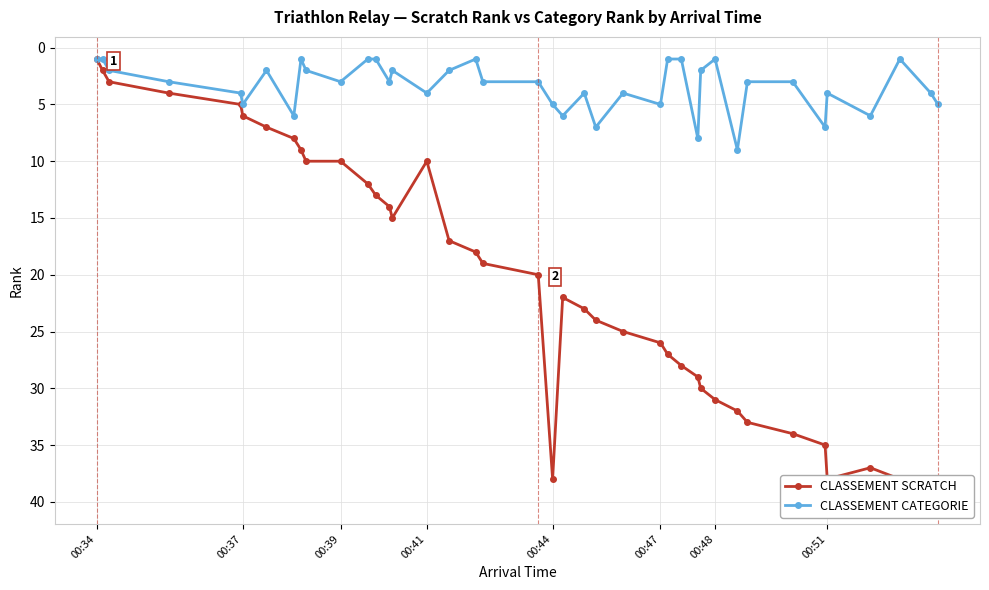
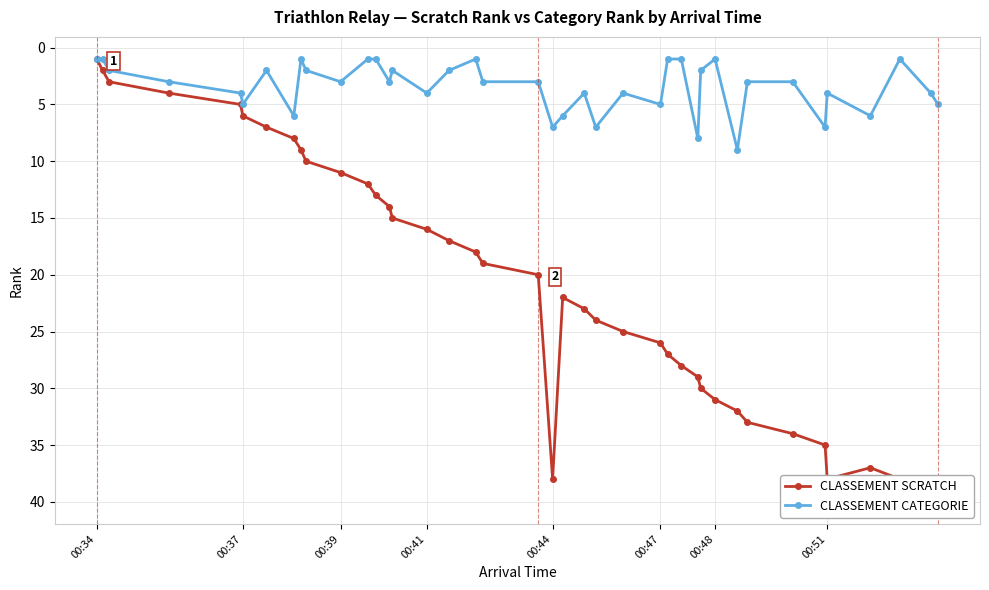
  {
    "CLASSEMENT SCRATCH": {
      "00:37": 6,
-     "00:39": 10,
-     "00:41": 10,
+     "00:39": 11,
+     "00:41": 16,
      "00:44": 38,
      "00:47": 26,
      "00:48": 31
    },
    "CLASSEMENT CATEGORIE": {
      "00:39": 3,
      "00:41": 4,
-     "00:44": 5,
+     "00:44": 7,
      "00:47": 5,
      "00:48": 1,
      "00:51": 4
    }
  }
